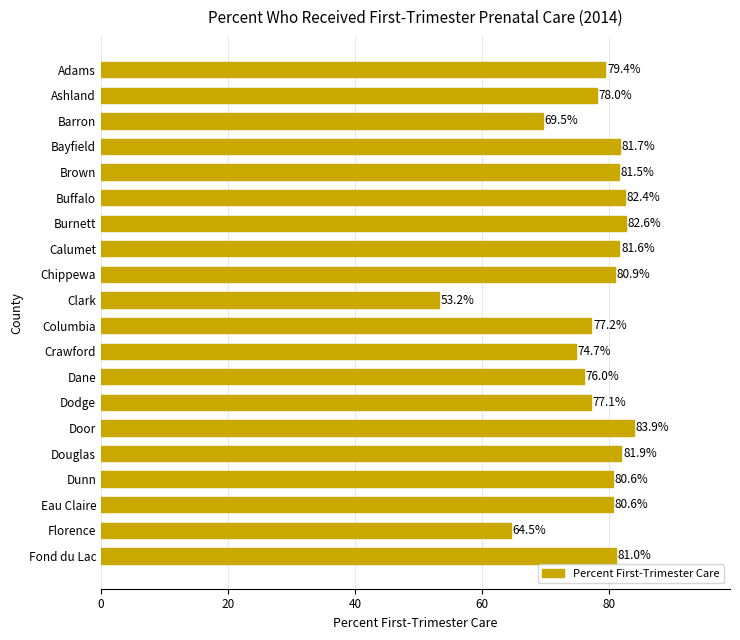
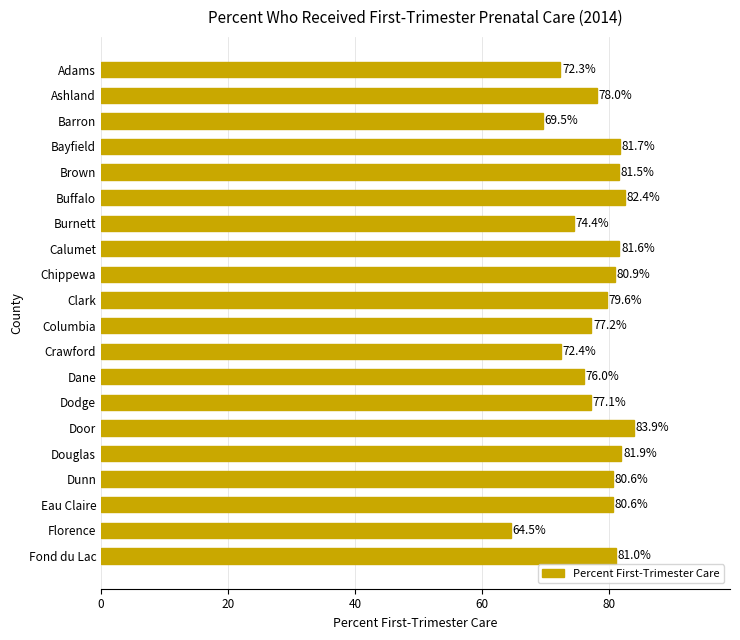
  {
-   "Adams": "79.4%",
+   "Adams": "72.3%",
    "Ashland": "78.0%",
    "Barron": "69.5%",
    "Bayfield": "81.7%",
    "Brown": "81.5%",
    "Buffalo": "82.4%",
-   "Burnett": "82.6%",
+   "Burnett": "74.4%",
    "Calumet": "81.6%",
    "Chippewa": "80.9%",
-   "Clark": "53.2%",
+   "Clark": "79.6%",
    "Columbia": "77.2%",
-   "Crawford": "74.7%",
+   "Crawford": "72.4%",
    "Dane": "76.0%",
    "Dodge": "77.1%",
    "Door": "83.9%",
    "Douglas": "81.9%",
    "Dunn": "80.6%",
    "Eau Claire": "80.6%",
    "Florence": "64.5%",
    "Fond du Lac": "81.0%"
  }
